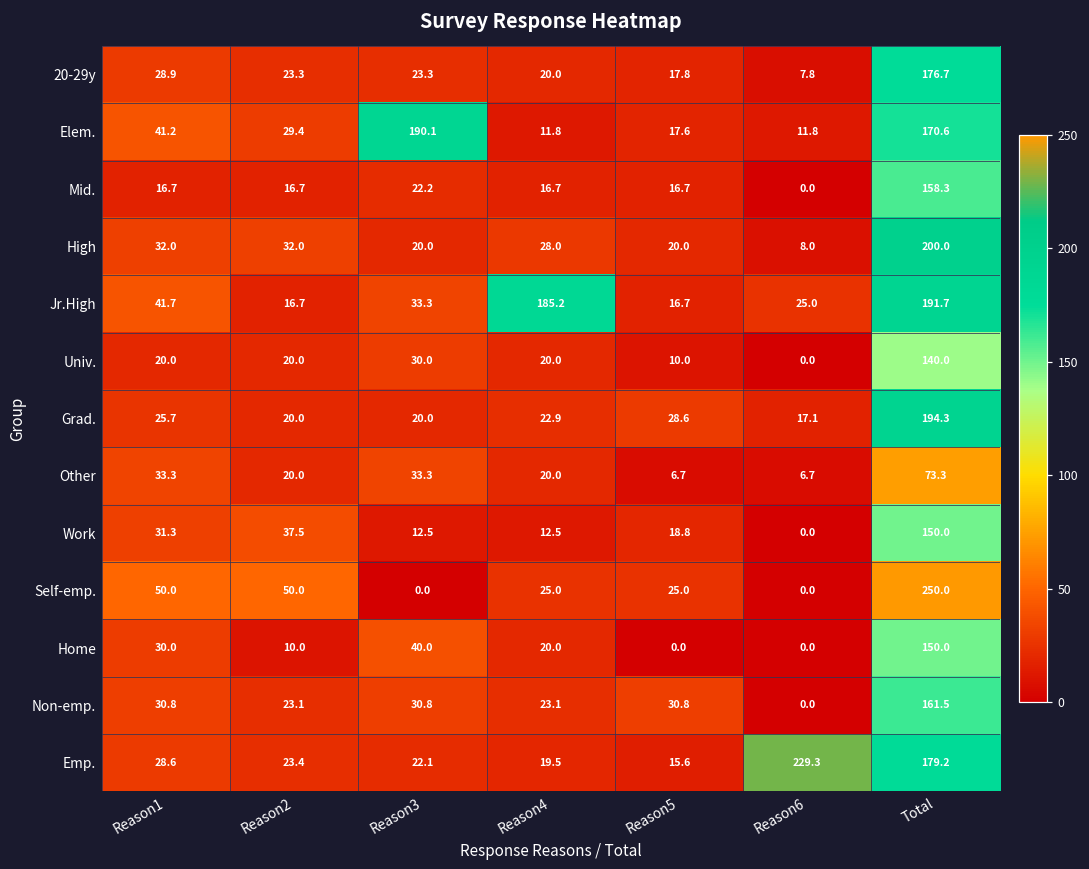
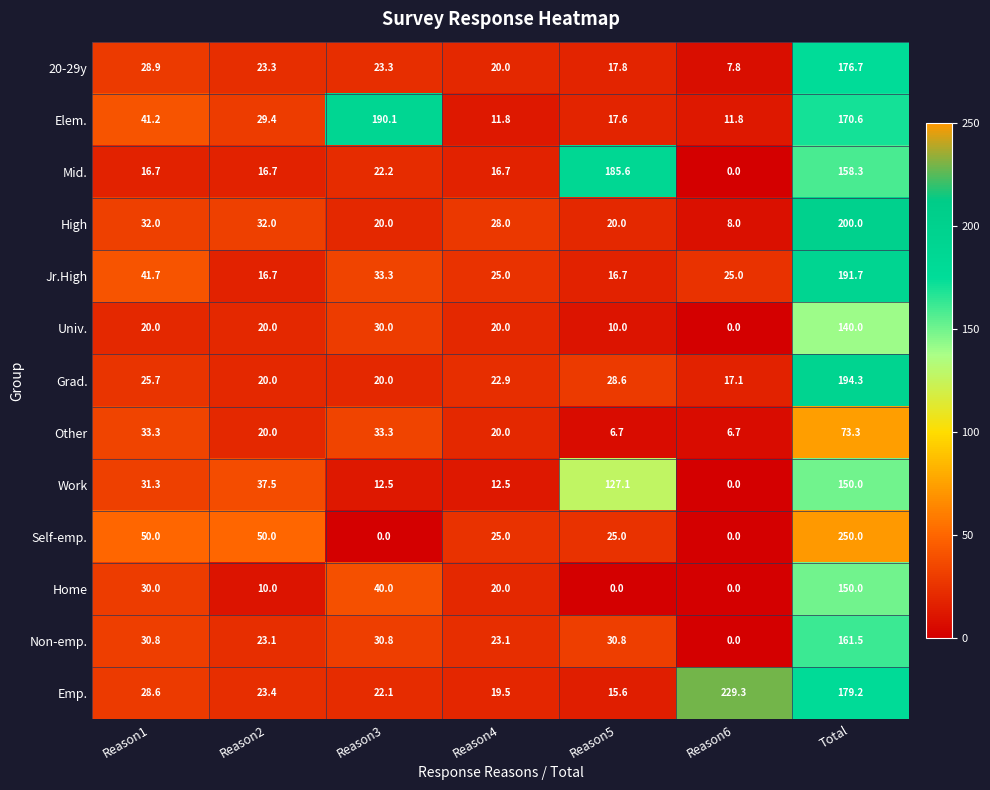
  {
    "20-29y": {
      "Reason1": 28.9,
      "Reason2": 23.3,
      "Reason3": 23.3,
      "Reason4": 20.0,
      "Reason5": 17.8,
      "Reason6": 7.8,
      "Total": 176.7
    },
    "Elem.": {
      "Reason1": 41.2,
      "Reason2": 29.4,
      "Reason3": 190.1,
      "Reason4": 11.8,
      "Reason5": 17.6,
      "Reason6": 11.8,
      "Total": 170.6
    },
    "Mid.": {
      "Reason1": 16.7,
      "Reason2": 16.7,
      "Reason3": 22.2,
      "Reason4": 16.7,
-     "Reason5": 16.7,
+     "Reason5": 185.6,
      "Reason6": 0.0,
      "Total": 158.3
    },
    "High": {
      "Reason1": 32.0,
      "Reason2": 32.0,
      "Reason3": 20.0,
      "Reason4": 28.0,
      "Reason5": 20.0,
      "Reason6": 8.0,
      "Total": 200.0
    },
    "Jr.High": {
      "Reason1": 41.7,
      "Reason2": 16.7,
      "Reason3": 33.3,
-     "Reason4": 185.2,
+     "Reason4": 25.0,
      "Reason5": 16.7,
      "Reason6": 25.0,
      "Total": 191.7
    },
    "Univ.": {
      "Reason1": 20.0,
      "Reason2": 20.0,
      "Reason3": 30.0,
      "Reason4": 20.0,
      "Reason5": 10.0,
      "Reason6": 0.0,
      "Total": 140.0
    },
    "Grad.": {
      "Reason1": 25.7,
      "Reason2": 20.0,
      "Reason3": 20.0,
      "Reason4": 22.9,
      "Reason5": 28.6,
      "Reason6": 17.1,
      "Total": 194.3
    },
    "Other": {
      "Reason1": 33.3,
      "Reason2": 20.0,
      "Reason3": 33.3,
      "Reason4": 20.0,
      "Reason5": 6.7,
      "Reason6": 6.7,
      "Total": 73.3
    },
    "Work": {
      "Reason1": 31.3,
      "Reason2": 37.5,
      "Reason3": 12.5,
      "Reason4": 12.5,
-     "Reason5": 18.8,
+     "Reason5": 127.1,
      "Reason6": 0.0,
      "Total": 150.0
    },
    "Self-emp.": {
      "Reason1": 50.0,
      "Reason2": 50.0,
      "Reason3": 0.0,
      "Reason4": 25.0,
      "Reason5": 25.0,
      "Reason6": 0.0,
      "Total": 250.0
    },
    "Home": {
      "Reason1": 30.0,
      "Reason2": 10.0,
      "Reason3": 40.0,
      "Reason4": 20.0,
      "Reason5": 0.0,
      "Reason6": 0.0,
      "Total": 150.0
    },
    "Non-emp.": {
      "Reason1": 30.8,
      "Reason2": 23.1,
      "Reason3": 30.8,
      "Reason4": 23.1,
      "Reason5": 30.8,
      "Reason6": 0.0,
      "Total": 161.5
    },
    "Emp.": {
      "Reason1": 28.6,
      "Reason2": 23.4,
      "Reason3": 22.1,
      "Reason4": 19.5,
      "Reason5": 15.6,
      "Reason6": 229.3,
      "Total": 179.2
    }
  }
